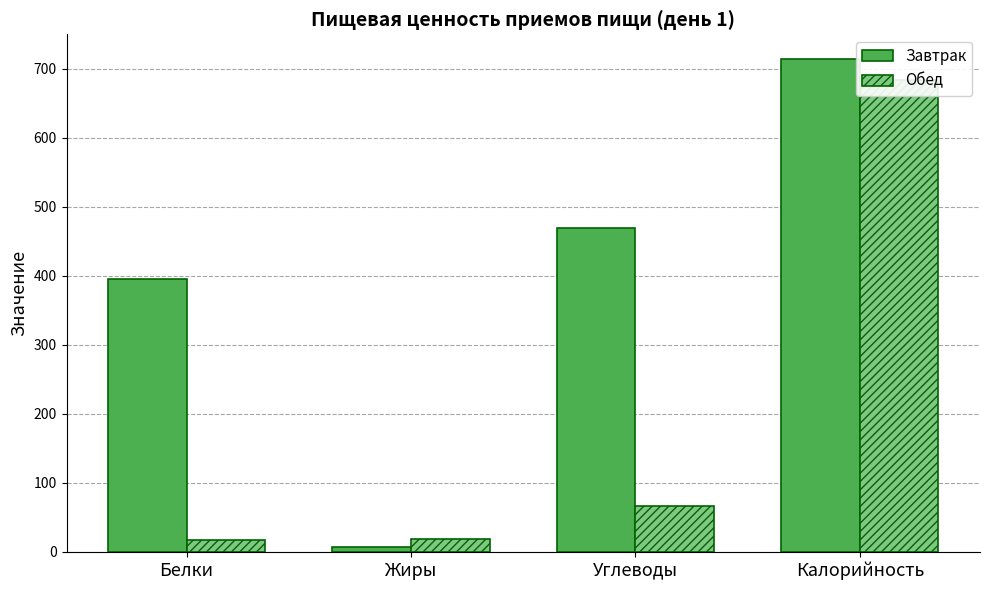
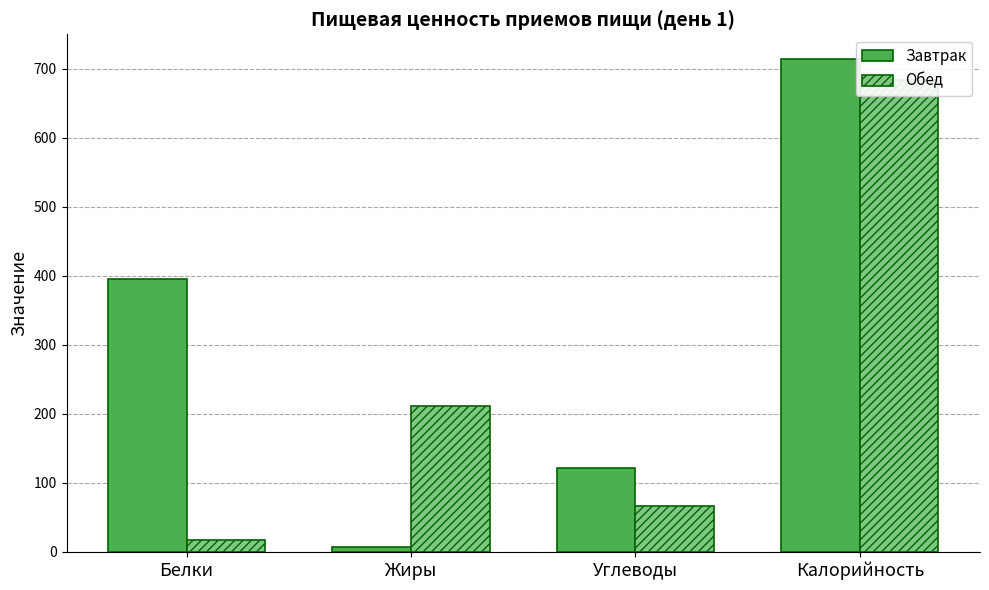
  {
    "Завтрак": {
      "Белки": 390,
      "Жиры": 10,
-     "Углеводы": 470,
+     "Углеводы": 120,
      "Калорийность": 710
    },
    "Обед": {
      "Белки": 20,
-     "Жиры": 20,
+     "Жиры": 210,
      "Углеводы": 70
    }
  }
